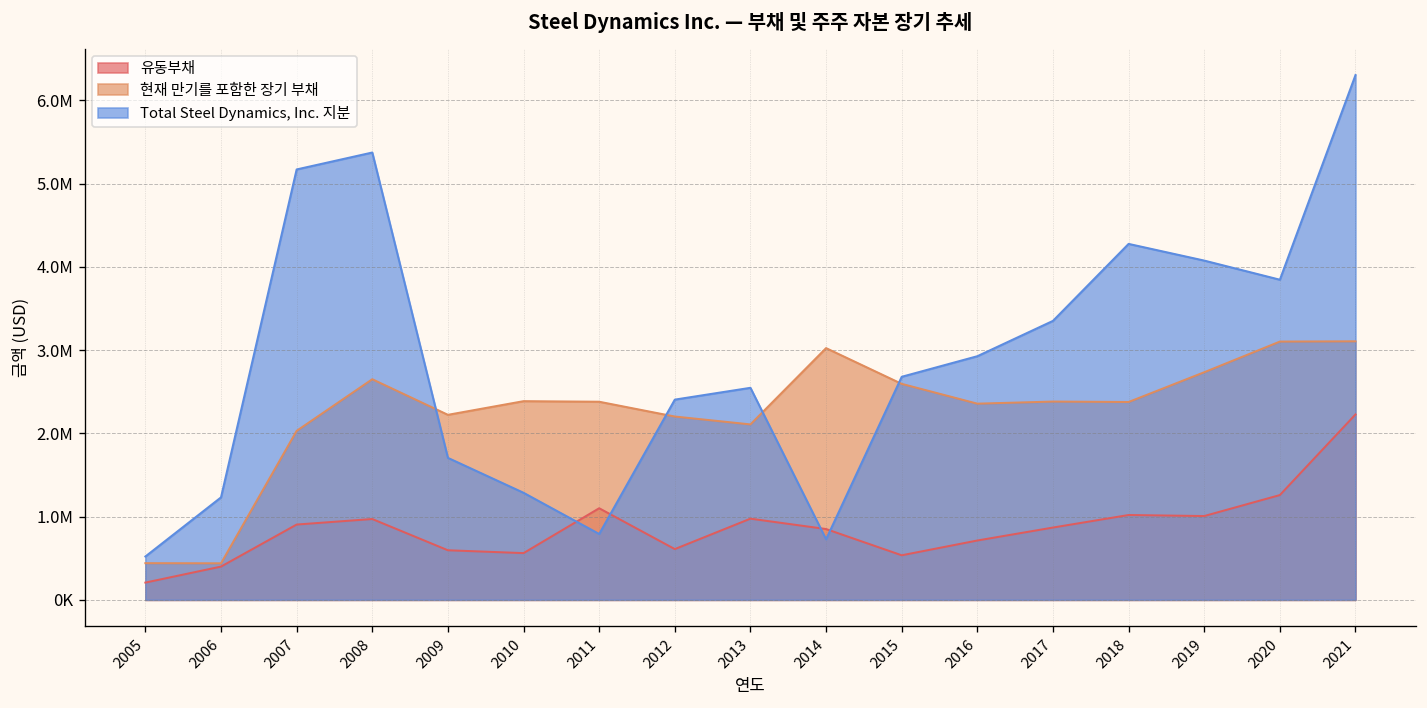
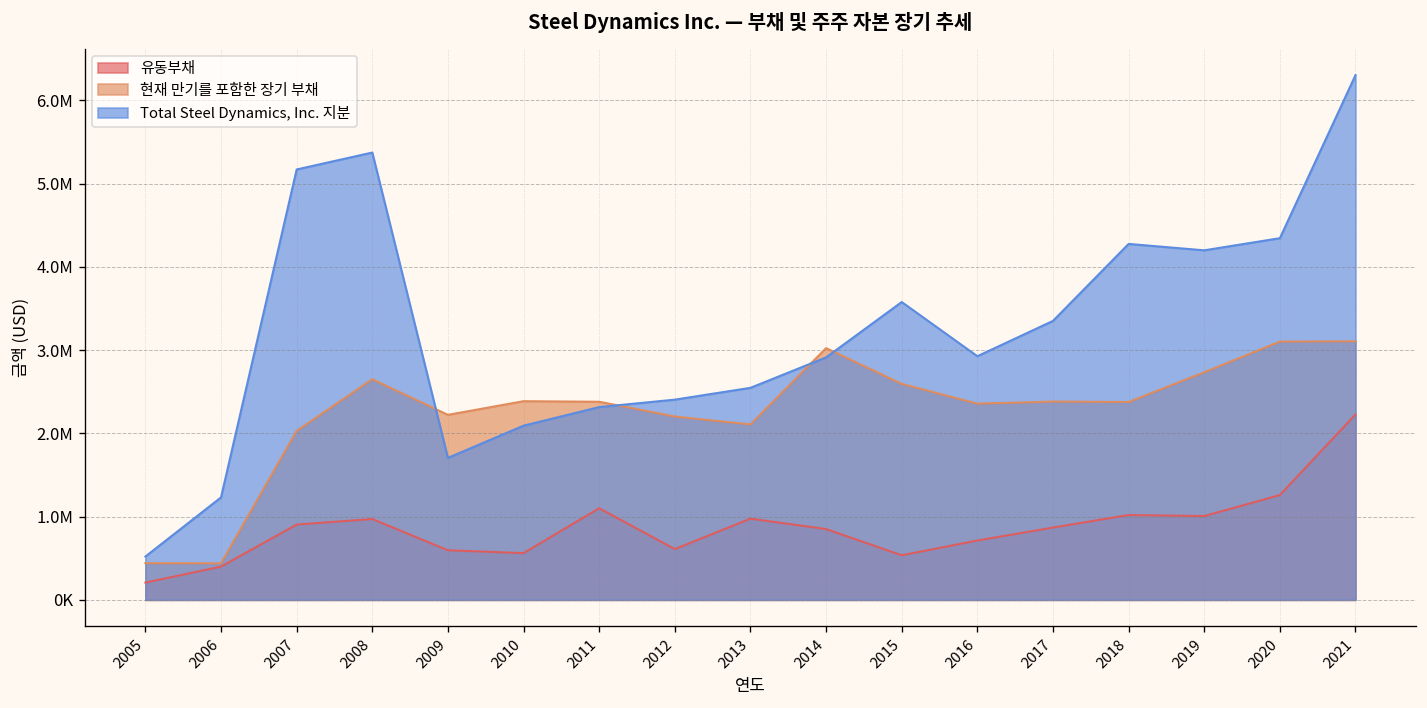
  {
    "Total Steel Dynamics, Inc. 지분": {
      "2005": 500000,
      "2006": 1200000,
      "2007": 5200000,
      "2008": 5400000,
      "2009": 1700000,
-     "2010": 1300000,
-     "2011": 800000,
+     "2010": 2100000,
+     "2011": 2300000,
      "2012": 2400000,
      "2013": 2500000,
-     "2014": 700000,
-     "2015": 2700000,
+     "2014": 2900000,
+     "2015": 3600000,
      "2016": 2900000,
      "2017": 3400000,
      "2018": 4300000,
-     "2019": 4100000,
-     "2020": 3800000,
+     "2019": 4200000,
+     "2020": 4300000,
      "2021": 6300000
    }
  }
